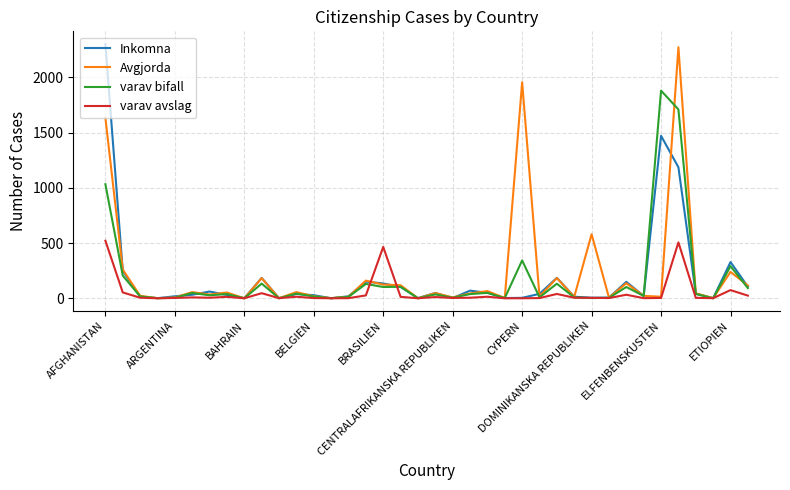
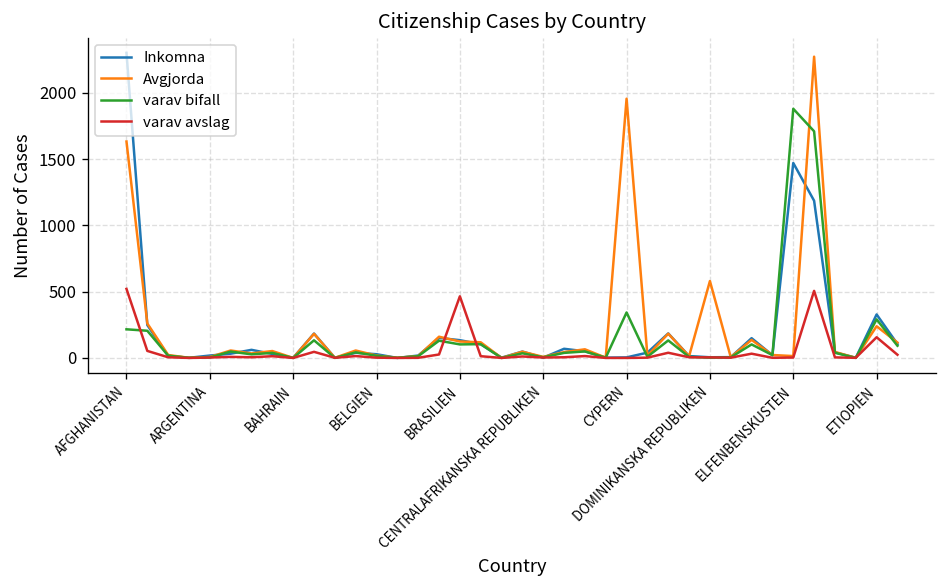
  {
    "Inkomna": {
      "ELFENBENSKUSTEN": 1470,
      "ETIOPIEN": 330
    },
    "Avgjorda": {
      "CYPERN": 1960,
      "DOMINIKANSKA REPUBLIKEN": 580,
      "ETIOPIEN": 240
    },
    "varav bifall": {
-     "AFGHANISTAN": 1030,
+     "AFGHANISTAN": 220,
      "CYPERN": 340,
      "ELFENBENSKUSTEN": 1880,
      "ETIOPIEN": 290
    },
    "varav avslag": {
      "AFGHANISTAN": 520,
      "BRASILIEN": 470,
-     "ETIOPIEN": 70
+     "ETIOPIEN": 160
    }
  }
